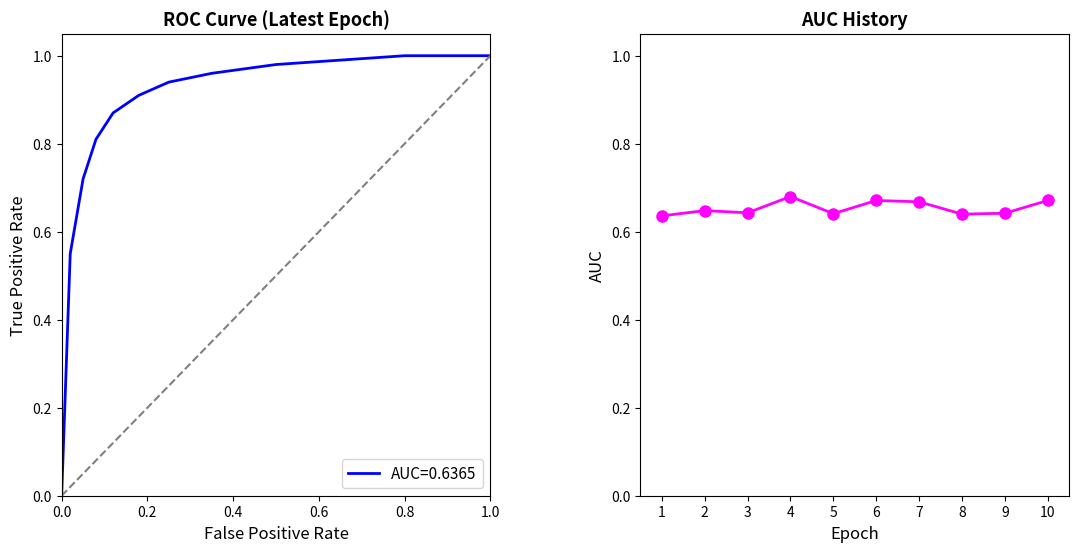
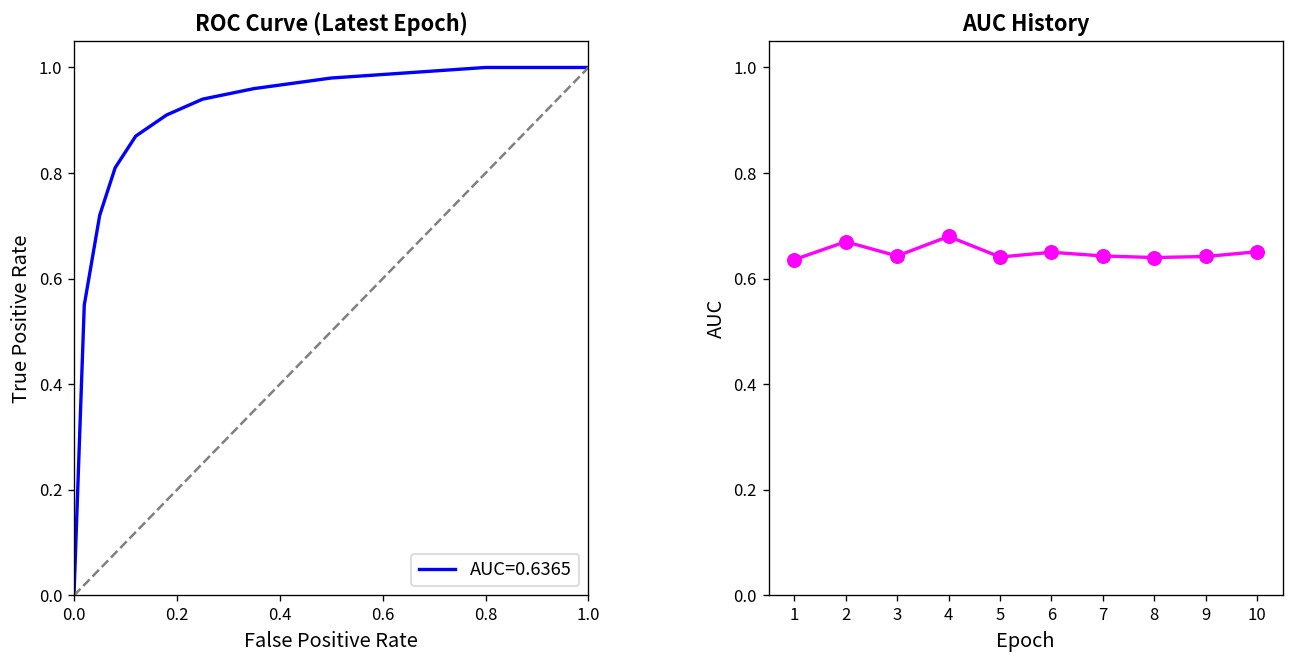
  {
    "ROC Curve (Latest Epoch)": {
      "AUC=0.6365": {
        "0.8": 1.00
      }
    },
    "AUC History": {
      "1": 0.64,
-     "2": 0.65,
+     "2": 0.67,
      "3": 0.64,
      "4": 0.68,
      "5": 0.64,
-     "6": 0.67,
-     "7": 0.67,
+     "6": 0.65,
+     "7": 0.64,
      "8": 0.64,
      "9": 0.64,
-     "10": 0.67
+     "10": 0.65
    }
  }
